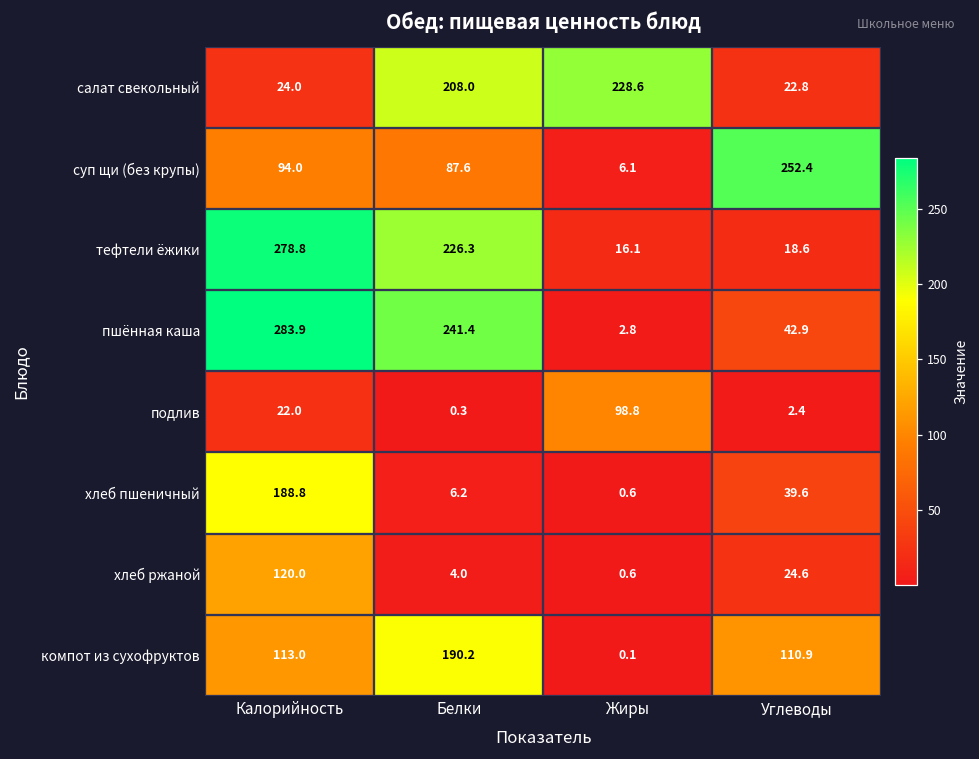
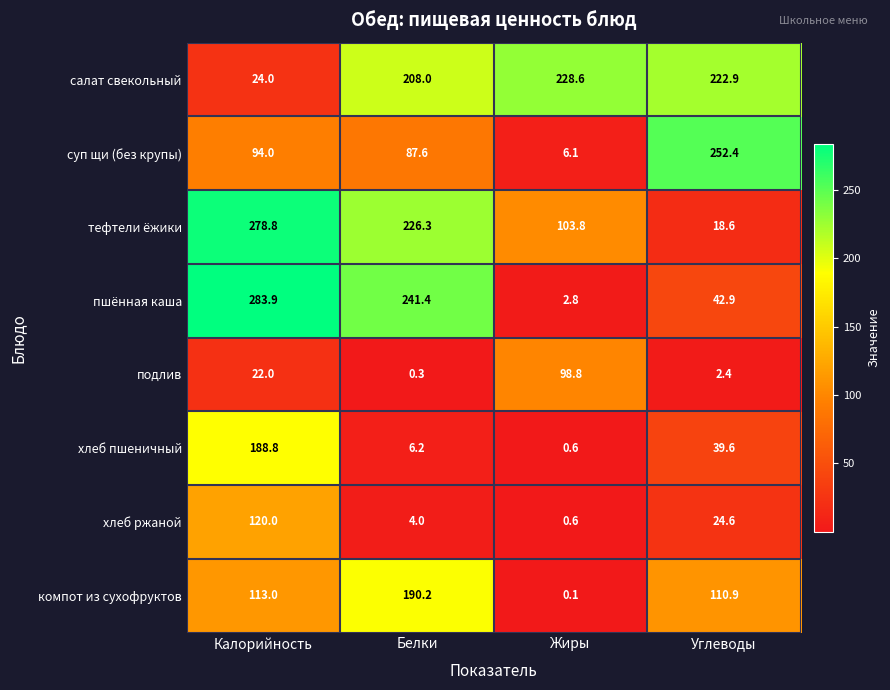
  {
    "салат свекольный": {
      "Калорийность": 24.0,
      "Белки": 208.0,
      "Жиры": 228.6,
-     "Углеводы": 22.8
+     "Углеводы": 222.9
    },
    "суп щи (без крупы)": {
      "Калорийность": 94.0,
      "Белки": 87.6,
      "Жиры": 6.1,
      "Углеводы": 252.4
    },
    "тефтели ёжики": {
      "Калорийность": 278.8,
      "Белки": 226.3,
-     "Жиры": 16.1,
+     "Жиры": 103.8,
      "Углеводы": 18.6
    },
    "пшённая каша": {
      "Калорийность": 283.9,
      "Белки": 241.4,
      "Жиры": 2.8,
      "Углеводы": 42.9
    },
    "подлив": {
      "Калорийность": 22.0,
      "Белки": 0.3,
      "Жиры": 98.8,
      "Углеводы": 2.4
    },
    "хлеб пшеничный": {
      "Калорийность": 188.8,
      "Белки": 6.2,
      "Жиры": 0.6,
      "Углеводы": 39.6
    },
    "хлеб ржаной": {
      "Калорийность": 120.0,
      "Белки": 4.0,
      "Жиры": 0.6,
      "Углеводы": 24.6
    },
    "компот из сухофруктов": {
      "Калорийность": 113.0,
      "Белки": 190.2,
      "Жиры": 0.1,
      "Углеводы": 110.9
    }
  }
